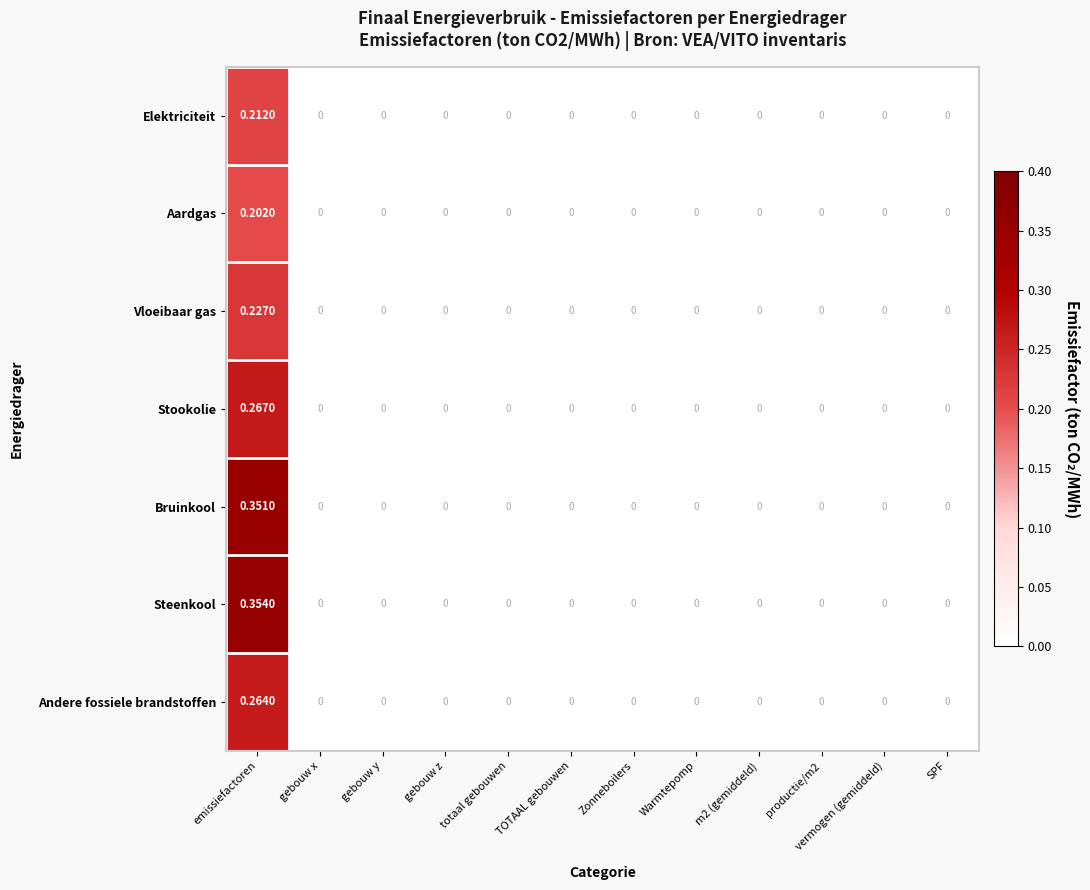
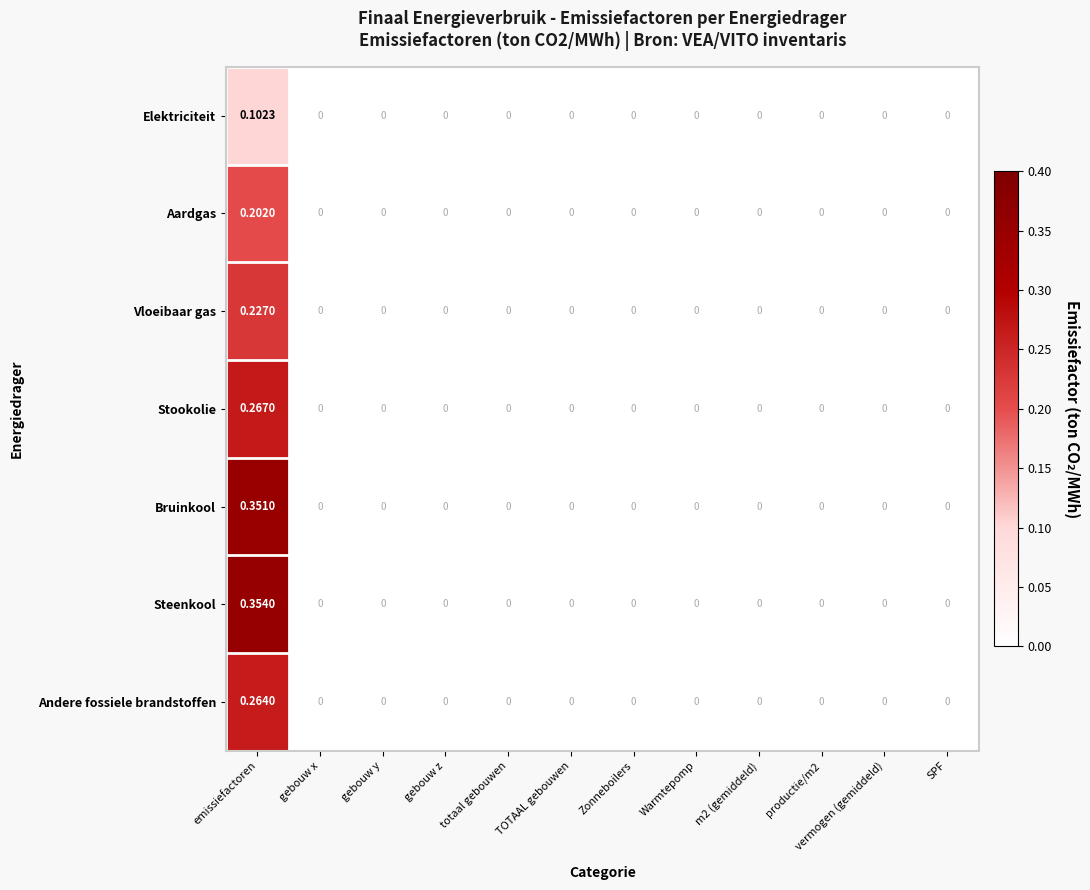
  {
    "Elektriciteit": {
-     "emissiefactoren": 0.2120,
+     "emissiefactoren": 0.1023,
      "gebouw x": 0,
      "gebouw y": 0,
      "gebouw z": 0,
      "totaal gebouwen": 0,
      "TOTAAL gebouwen": 0,
      "Zonneboilers": 0,
      "Warmtepomp": 0,
      "m2 (gemiddeld)": 0,
      "productie/m2": 0,
      "vermogen (gemiddeld)": 0,
      "SPF": 0
    },
    "Aardgas": {
      "emissiefactoren": 0.2020,
      "gebouw x": 0,
      "gebouw y": 0,
      "gebouw z": 0,
      "totaal gebouwen": 0,
      "TOTAAL gebouwen": 0,
      "Zonneboilers": 0,
      "Warmtepomp": 0,
      "m2 (gemiddeld)": 0,
      "productie/m2": 0,
      "vermogen (gemiddeld)": 0,
      "SPF": 0
    },
    "Vloeibaar gas": {
      "emissiefactoren": 0.2270,
      "gebouw x": 0,
      "gebouw y": 0,
      "gebouw z": 0,
      "totaal gebouwen": 0,
      "TOTAAL gebouwen": 0,
      "Zonneboilers": 0,
      "Warmtepomp": 0,
      "m2 (gemiddeld)": 0,
      "productie/m2": 0,
      "vermogen (gemiddeld)": 0,
      "SPF": 0
    },
    "Stookolie": {
      "emissiefactoren": 0.2670,
      "gebouw x": 0,
      "gebouw y": 0,
      "gebouw z": 0,
      "totaal gebouwen": 0,
      "TOTAAL gebouwen": 0,
      "Zonneboilers": 0,
      "Warmtepomp": 0,
      "m2 (gemiddeld)": 0,
      "productie/m2": 0,
      "vermogen (gemiddeld)": 0,
      "SPF": 0
    },
    "Bruinkool": {
      "emissiefactoren": 0.3510,
      "gebouw x": 0,
      "gebouw y": 0,
      "gebouw z": 0,
      "totaal gebouwen": 0,
      "TOTAAL gebouwen": 0,
      "Zonneboilers": 0,
      "Warmtepomp": 0,
      "m2 (gemiddeld)": 0,
      "productie/m2": 0,
      "vermogen (gemiddeld)": 0,
      "SPF": 0
    },
    "Steenkool": {
      "emissiefactoren": 0.3540,
      "gebouw x": 0,
      "gebouw y": 0,
      "gebouw z": 0,
      "totaal gebouwen": 0,
      "TOTAAL gebouwen": 0,
      "Zonneboilers": 0,
      "Warmtepomp": 0,
      "m2 (gemiddeld)": 0,
      "productie/m2": 0,
      "vermogen (gemiddeld)": 0,
      "SPF": 0
    },
    "Andere fossiele brandstoffen": {
      "emissiefactoren": 0.2640,
      "gebouw x": 0,
      "gebouw y": 0,
      "gebouw z": 0,
      "totaal gebouwen": 0,
      "TOTAAL gebouwen": 0,
      "Zonneboilers": 0,
      "Warmtepomp": 0,
      "m2 (gemiddeld)": 0,
      "productie/m2": 0,
      "vermogen (gemiddeld)": 0,
      "SPF": 0
    }
  }
